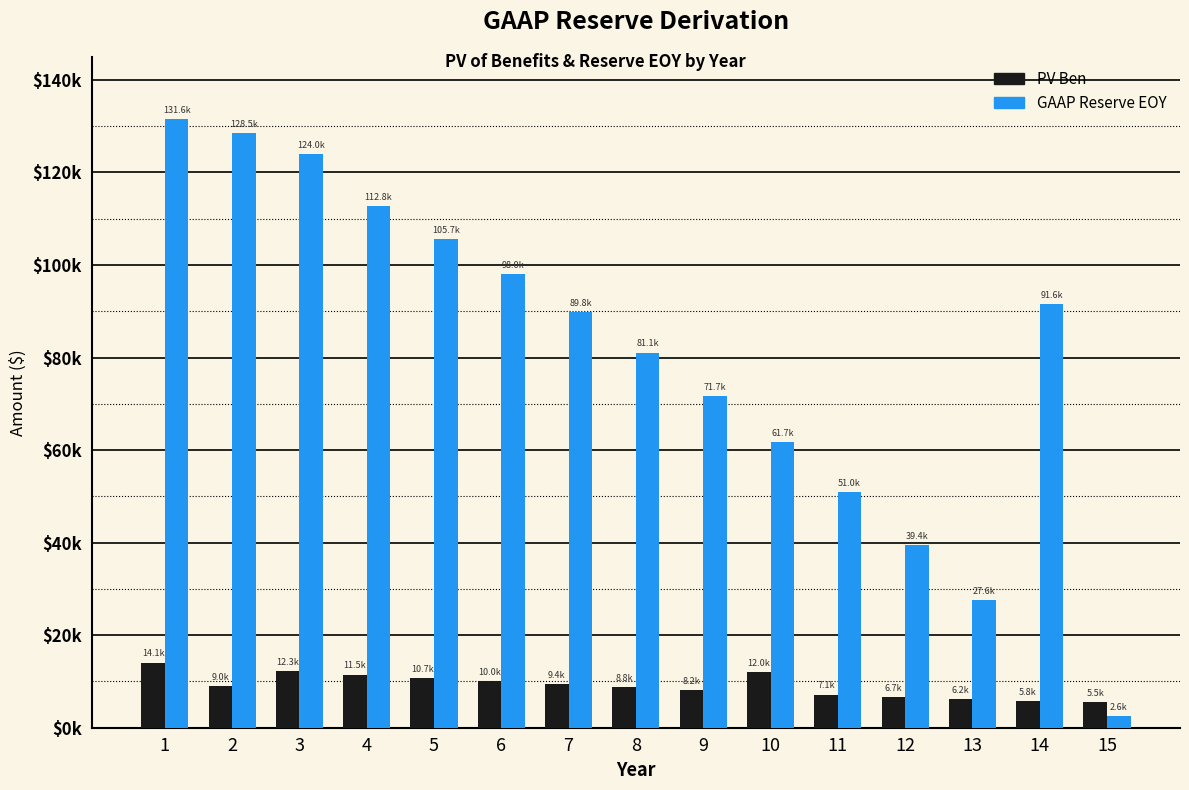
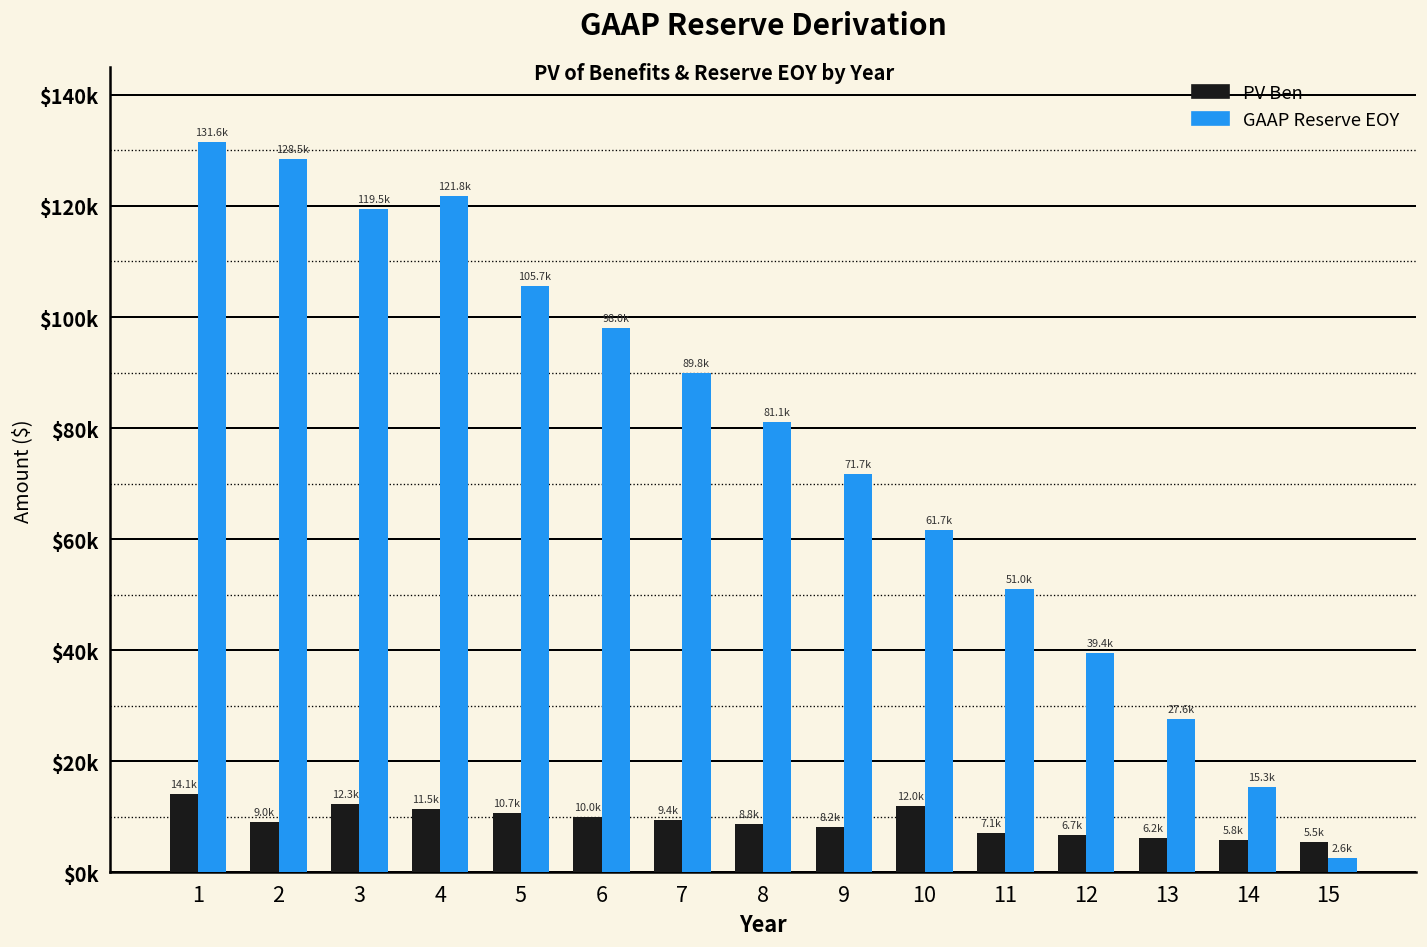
  {
    "PV Ben": {
      "1": "14.1k",
      "2": "9.0k",
      "3": "12.3k",
      "4": "11.5k",
      "5": "10.7k",
      "6": "10.0k",
      "7": "9.4k",
      "8": "8.8k",
      "9": "8.2k",
      "10": "12.0k",
      "11": "7.1k",
      "12": "6.7k",
      "13": "6.2k",
      "14": "5.8k",
      "15": "5.5k"
    },
    "GAAP Reserve EOY": {
      "1": "131.6k",
      "2": "128.5k",
-     "3": "124.0k",
-     "4": "112.8k",
+     "3": "119.5k",
+     "4": "121.8k",
      "5": "105.7k",
      "6": "98.0k",
      "7": "89.8k",
      "8": "81.1k",
      "9": "71.7k",
      "10": "61.7k",
      "11": "51.0k",
      "12": "39.4k",
      "13": "27.6k",
-     "14": "91.6k",
+     "14": "15.3k",
      "15": "2.6k"
    }
  }
